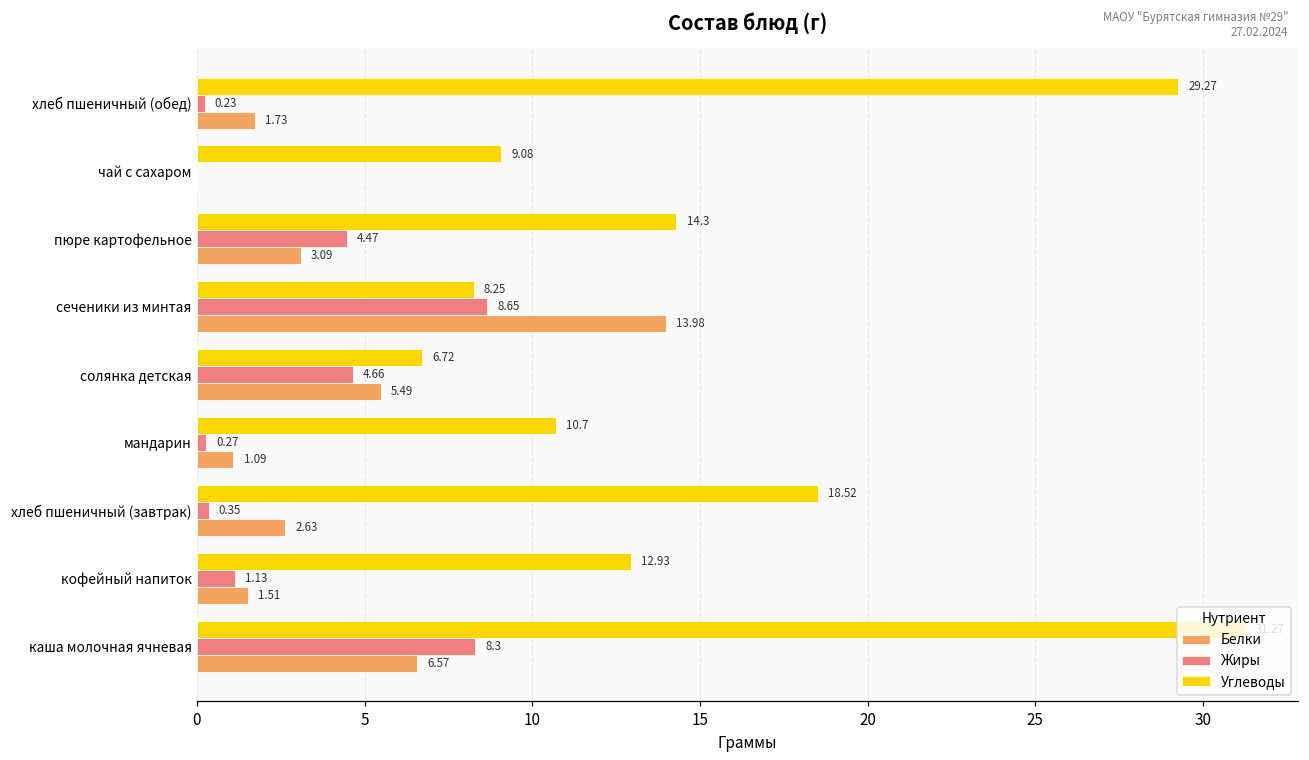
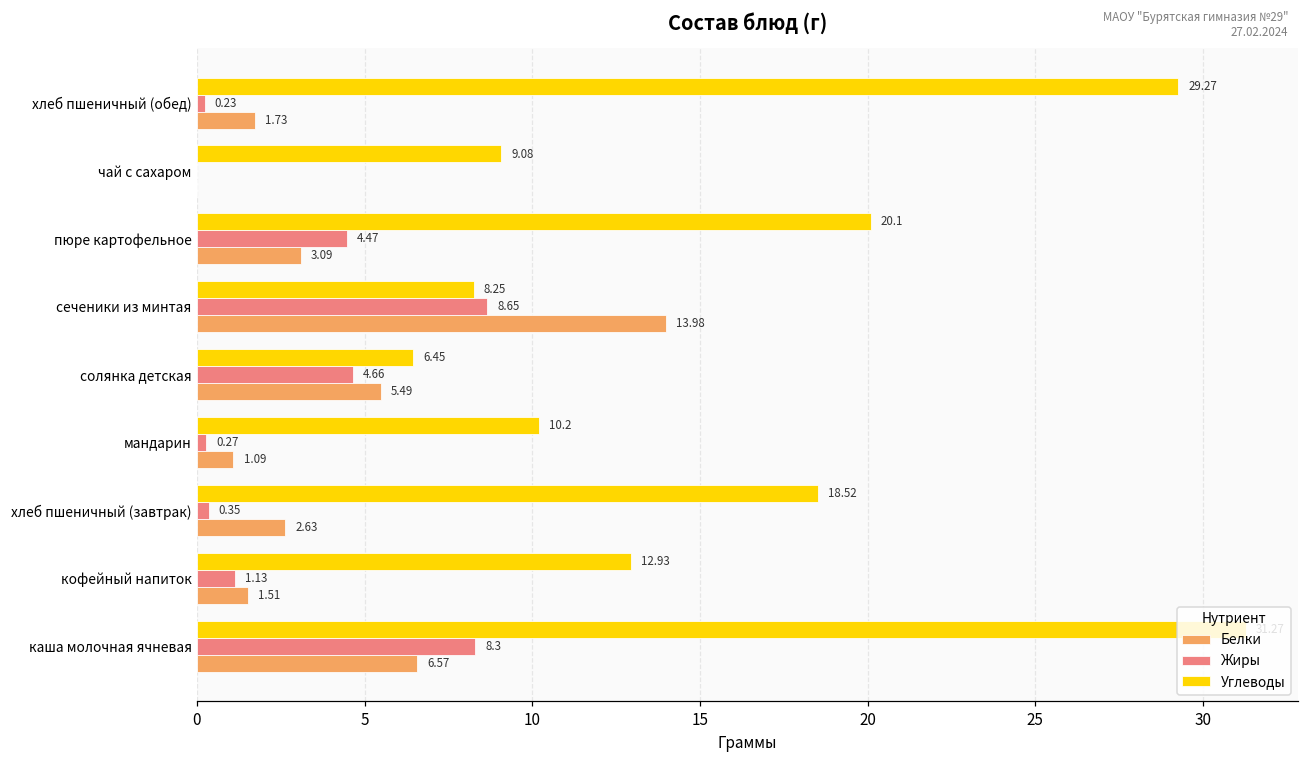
  {
    "Углеводы": {
      "хлеб пшеничный (обед)": 29.27,
      "чай с сахаром": 9.08,
-     "пюре картофельное": 14.3,
+     "пюре картофельное": 20.1,
      "сеченики из минтая": 8.25,
-     "солянка детская": 6.72,
-     "мандарин": 10.7,
+     "солянка детская": 6.45,
+     "мандарин": 10.2,
      "хлеб пшеничный (завтрак)": 18.52,
      "кофейный напиток": 12.93
    }
  }
